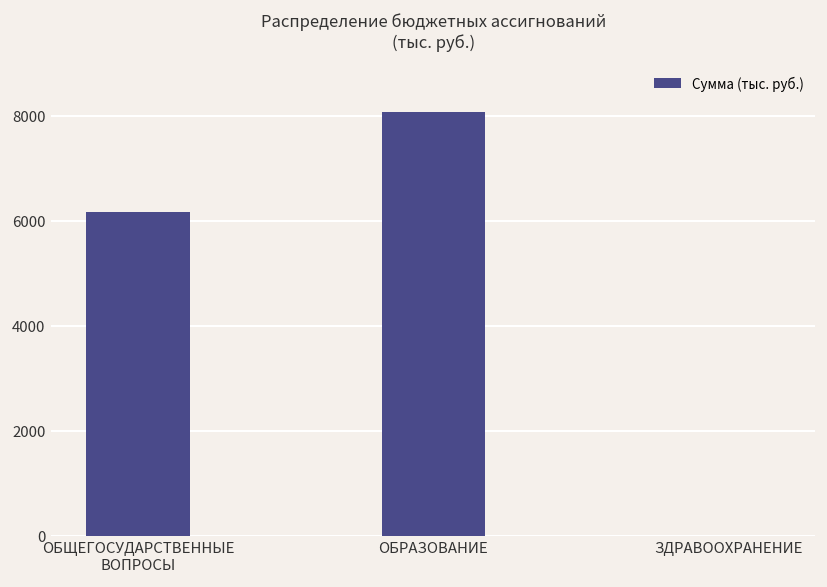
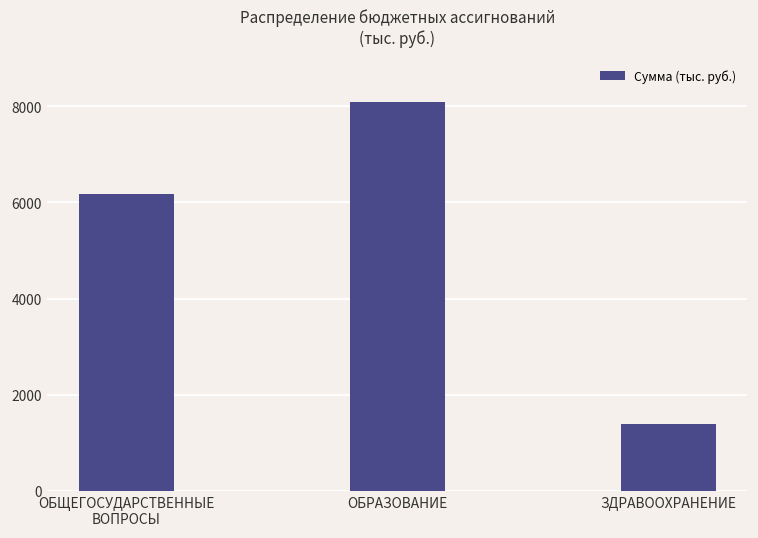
  {
    "ОБЩЕГОСУДАРСТВЕННЫЕ ВОПРОСЫ": 6200,
    "ОБРАЗОВАНИЕ": 8100,
-   "ЗДРАВООХРАНЕНИЕ": 0
+   "ЗДРАВООХРАНЕНИЕ": 1400
  }
